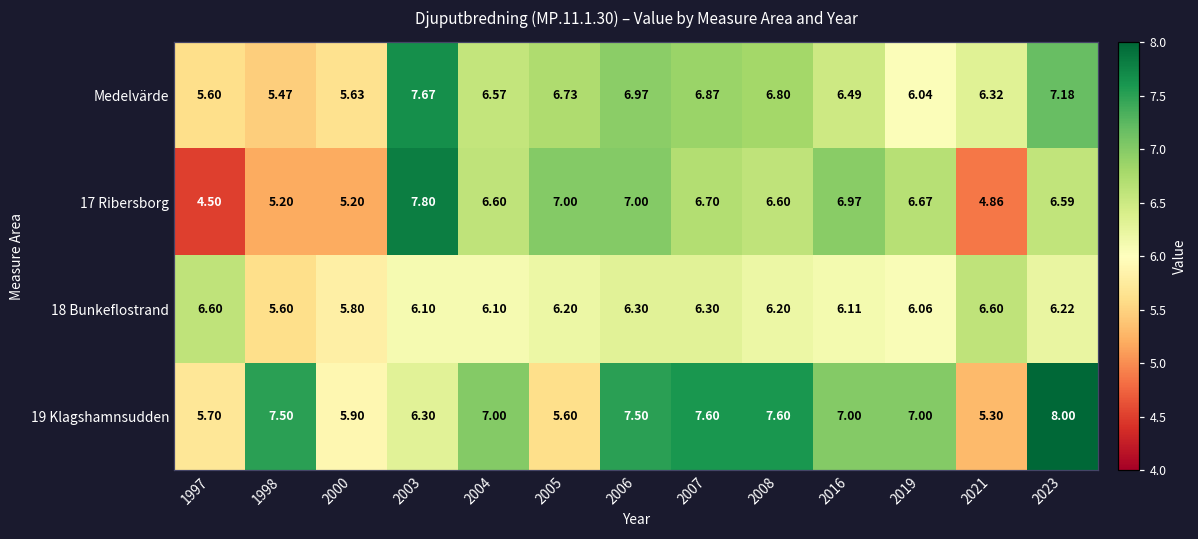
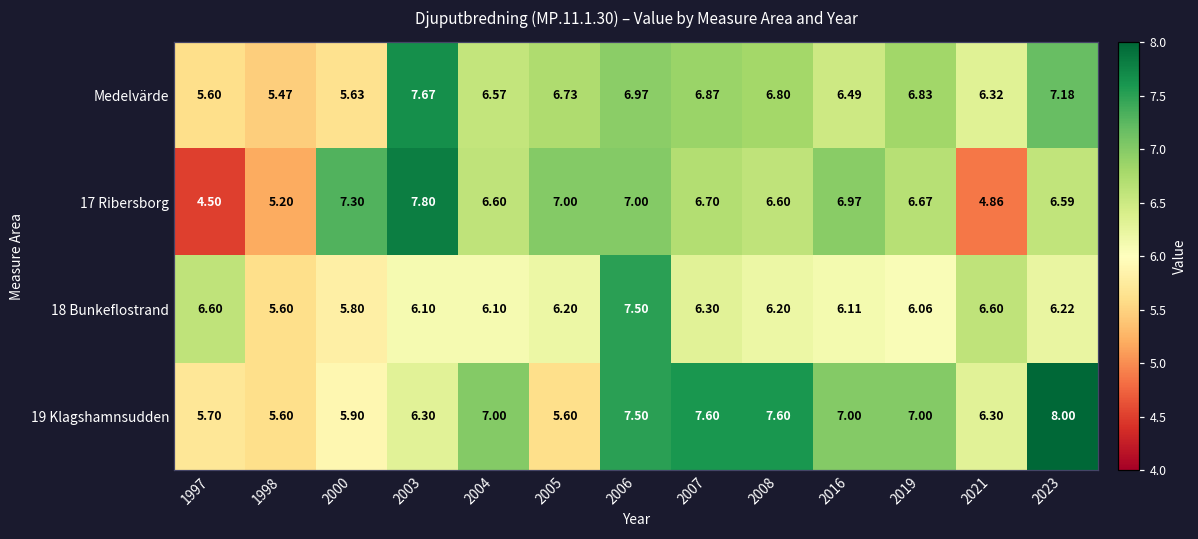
  {
    "Medelvärde": {
      "1997": 5.60,
      "1998": 5.47,
      "2000": 5.63,
      "2003": 7.67,
      "2004": 6.57,
      "2005": 6.73,
      "2006": 6.97,
      "2007": 6.87,
      "2008": 6.80,
      "2016": 6.49,
-     "2019": 6.04,
+     "2019": 6.83,
      "2021": 6.32,
      "2023": 7.18
    },
    "17 Ribersborg": {
      "1997": 4.50,
      "1998": 5.20,
-     "2000": 5.20,
+     "2000": 7.30,
      "2003": 7.80,
      "2004": 6.60,
      "2005": 7.00,
      "2006": 7.00,
      "2007": 6.70,
      "2008": 6.60,
      "2016": 6.97,
      "2019": 6.67,
      "2021": 4.86,
      "2023": 6.59
    },
    "18 Bunkeflostrand": {
      "1997": 6.60,
      "1998": 5.60,
      "2000": 5.80,
      "2003": 6.10,
      "2004": 6.10,
      "2005": 6.20,
-     "2006": 6.30,
+     "2006": 7.50,
      "2007": 6.30,
      "2008": 6.20,
      "2016": 6.11,
      "2019": 6.06,
      "2021": 6.60,
      "2023": 6.22
    },
    "19 Klagshamnsudden": {
      "1997": 5.70,
-     "1998": 7.50,
+     "1998": 5.60,
      "2000": 5.90,
      "2003": 6.30,
      "2004": 7.00,
      "2005": 5.60,
      "2006": 7.50,
      "2007": 7.60,
      "2008": 7.60,
      "2016": 7.00,
      "2019": 7.00,
-     "2021": 5.30,
+     "2021": 6.30,
      "2023": 8.00
    }
  }
